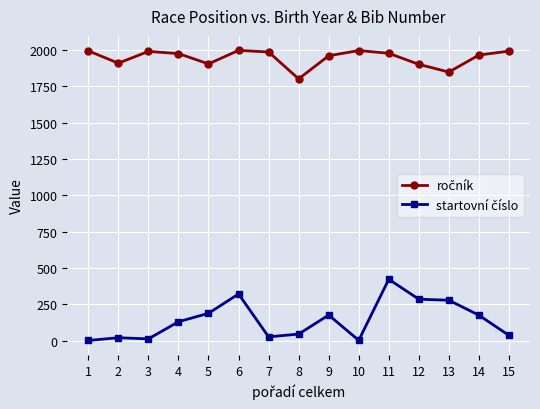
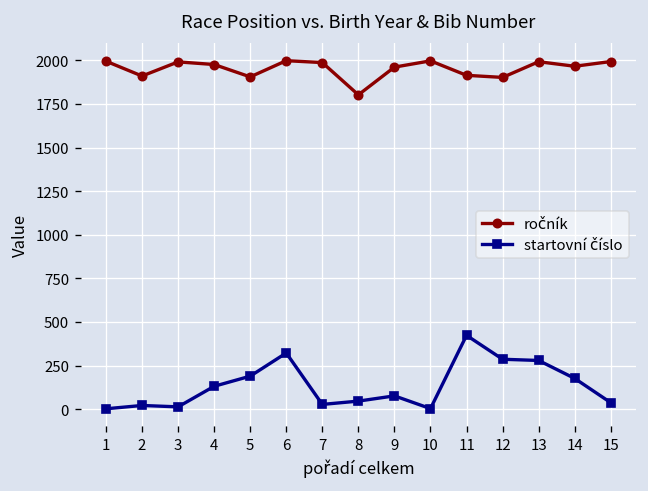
  {
    "ročník": {
      "1": 2000,
      "2": 1910,
      "3": 1990,
      "4": 1980,
      "5": 1910,
      "6": 2000,
      "7": 1990,
      "8": 1800,
      "9": 1960,
      "10": 2000,
-     "11": 1980,
+     "11": 1910,
      "12": 1900,
-     "13": 1850,
+     "13": 1990,
      "14": 1970,
      "15": 1990
    },
    "startovní číslo": {
      "1": 0,
      "2": 20,
      "3": 10,
      "4": 130,
      "5": 190,
      "6": 320,
      "7": 30,
      "8": 50,
-     "9": 180,
+     "9": 80,
      "10": 0,
      "11": 420,
      "12": 290,
      "13": 280,
      "14": 180,
      "15": 40
    }
  }
